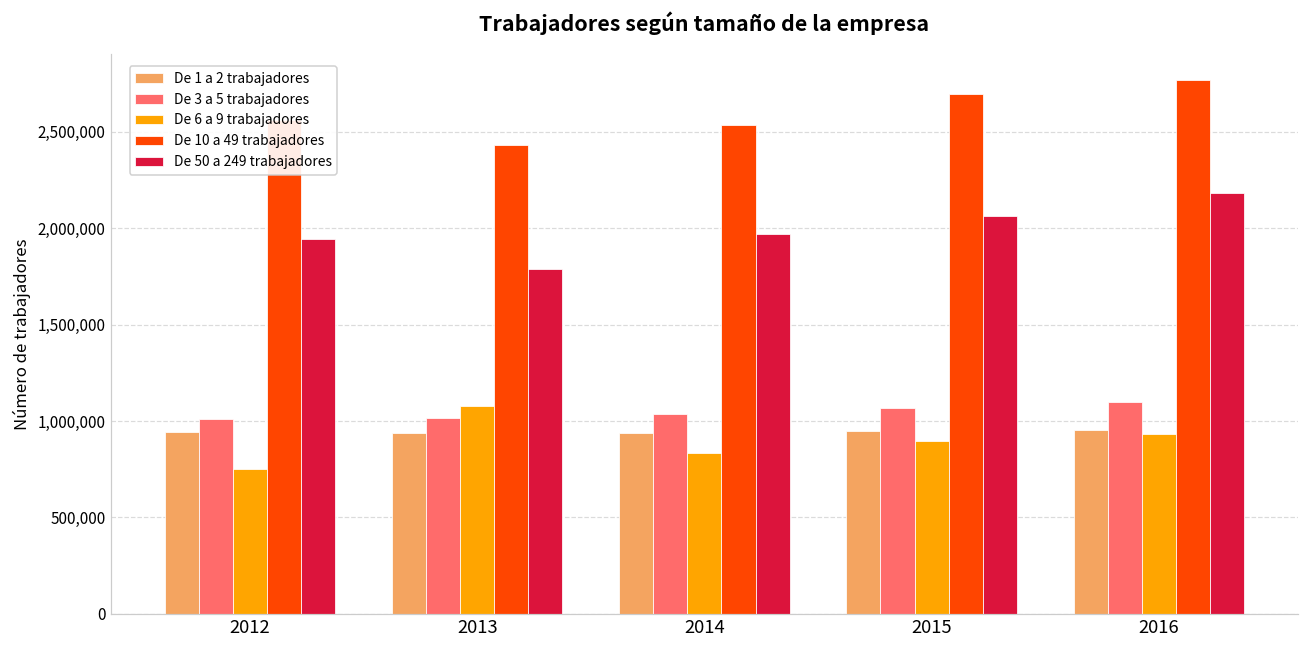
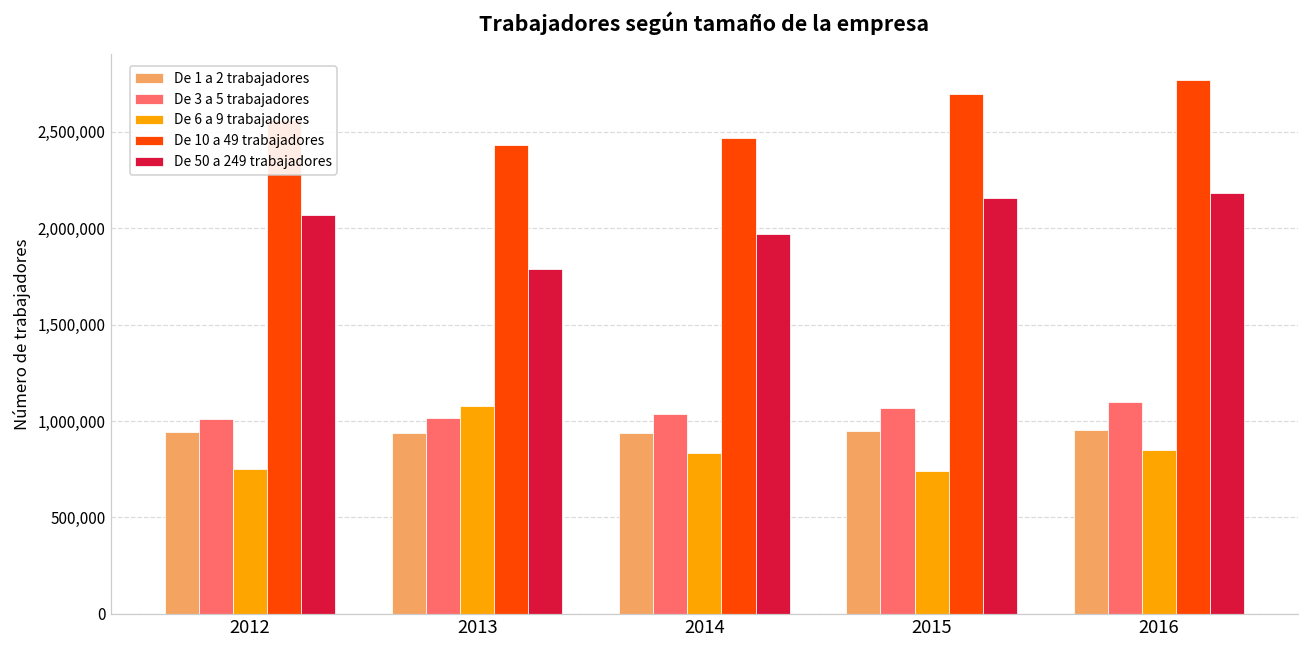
  {
    "De 6 a 9 trabajadores": {
      "2012": "750,000",
      "2013": "1,080,000",
      "2014": "830,000",
-     "2015": "900,000",
-     "2016": "930,000"
+     "2015": "740,000",
+     "2016": "850,000"
    },
    "De 10 a 49 trabajadores": {
      "2013": "2,430,000",
-     "2014": "2,530,000",
+     "2014": "2,470,000",
      "2015": "2,690,000",
      "2016": "2,770,000"
    },
    "De 50 a 249 trabajadores": {
-     "2012": "1,940,000",
+     "2012": "2,070,000",
      "2013": "1,790,000",
      "2014": "1,970,000",
-     "2015": "2,060,000",
+     "2015": "2,160,000",
      "2016": "2,180,000"
    }
  }
